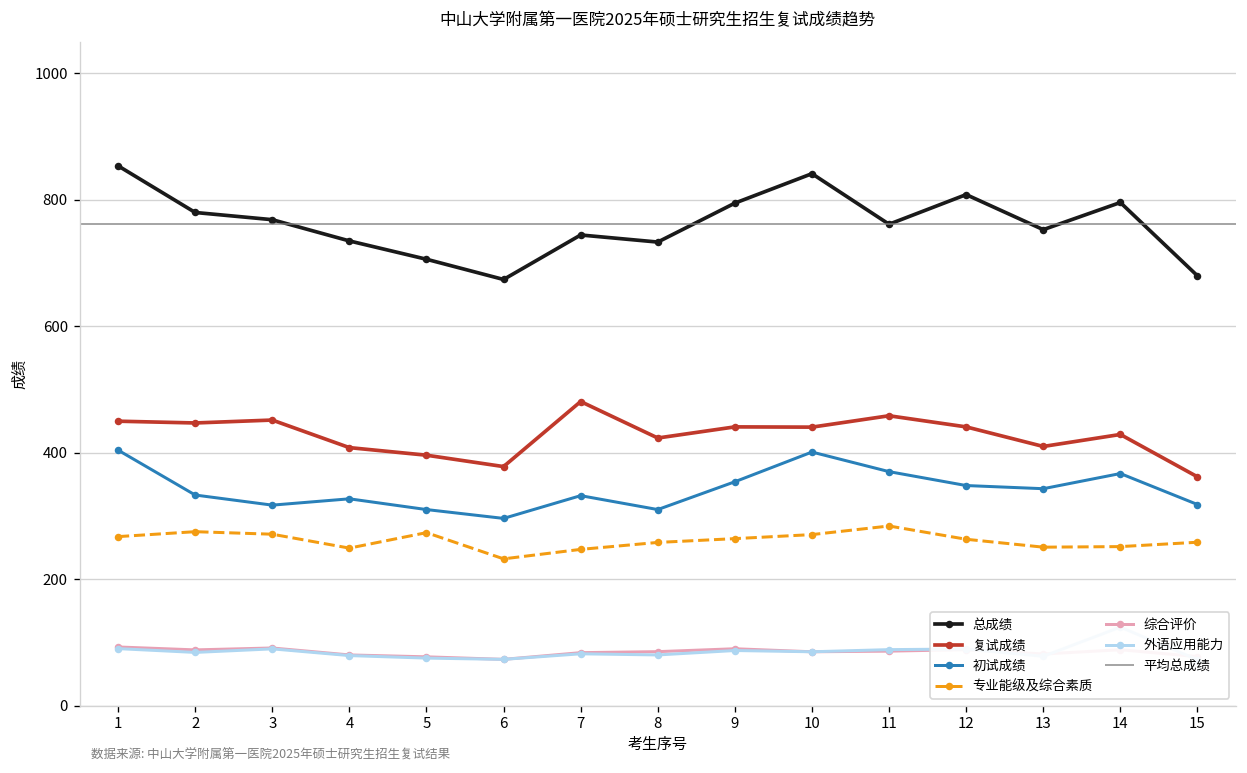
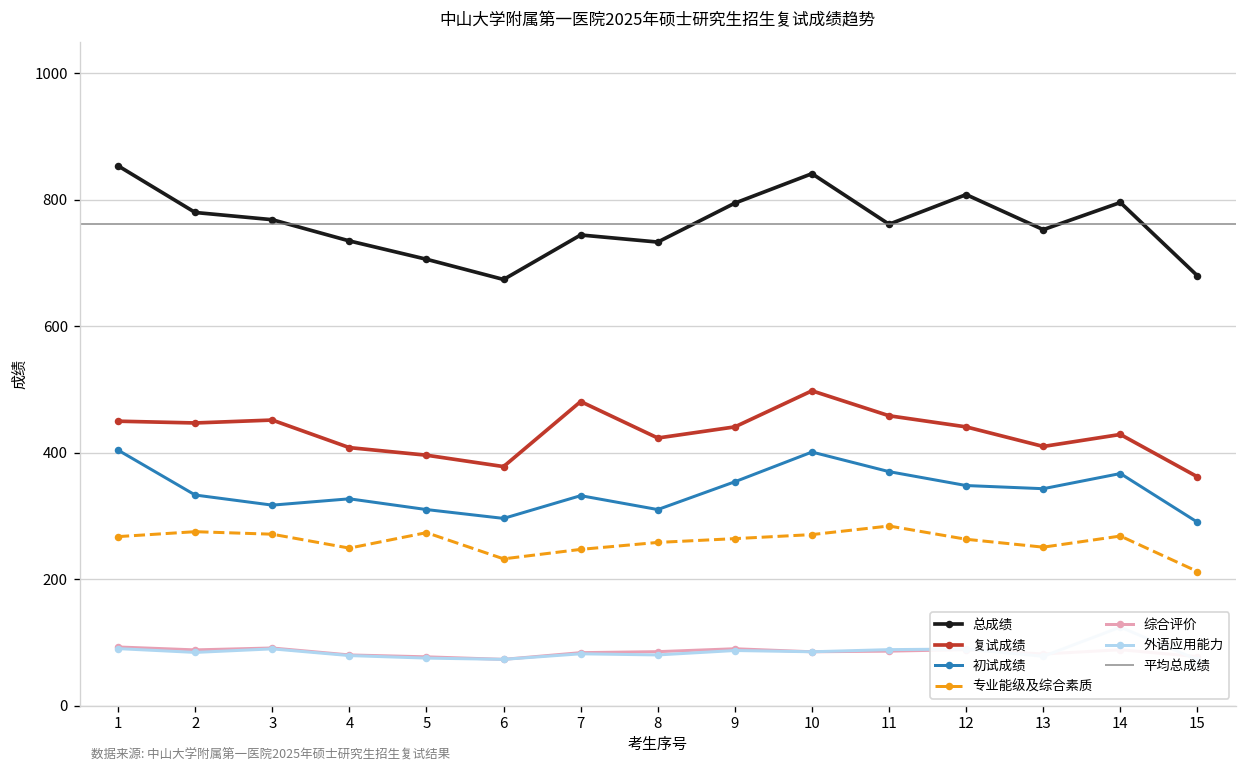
  {
    "总成绩": {
      "1": 850,
      "2": 780,
      "3": 770,
      "4": 740,
      "5": 710,
      "6": 670,
      "7": 740,
      "8": 730,
      "9": 790,
      "10": 840,
      "11": 760,
      "12": 810,
      "13": 750,
      "14": 800,
      "15": 680
    },
    "复试成绩": {
      "1": 450,
      "2": 450,
      "3": 450,
      "4": 410,
      "5": 400,
      "6": 380,
      "7": 480,
      "8": 420,
      "9": 440,
-     "10": 440,
+     "10": 500,
      "11": 460,
      "12": 440,
      "13": 410,
      "14": 430,
      "15": 360
    },
    "初试成绩": {
      "1": 400,
      "2": 330,
      "3": 320,
      "4": 330,
      "5": 310,
      "6": 300,
      "7": 330,
      "8": 310,
      "9": 350,
      "10": 400,
      "11": 370,
      "12": 350,
      "13": 340,
      "14": 370,
-     "15": 320
+     "15": 290
    },
    "专业能级及综合素质": {
      "1": 270,
      "2": 280,
      "3": 270,
      "4": 250,
      "5": 270,
      "6": 230,
      "7": 250,
      "8": 260,
      "9": 260,
      "10": 270,
      "11": 280,
      "12": 260,
      "13": 250,
-     "14": 250,
-     "15": 260
+     "14": 270,
+     "15": 210
    },
    "综合评价": {
      "8": 90
    },
    "外语应用能力": {
      "8": 80
    }
  }
